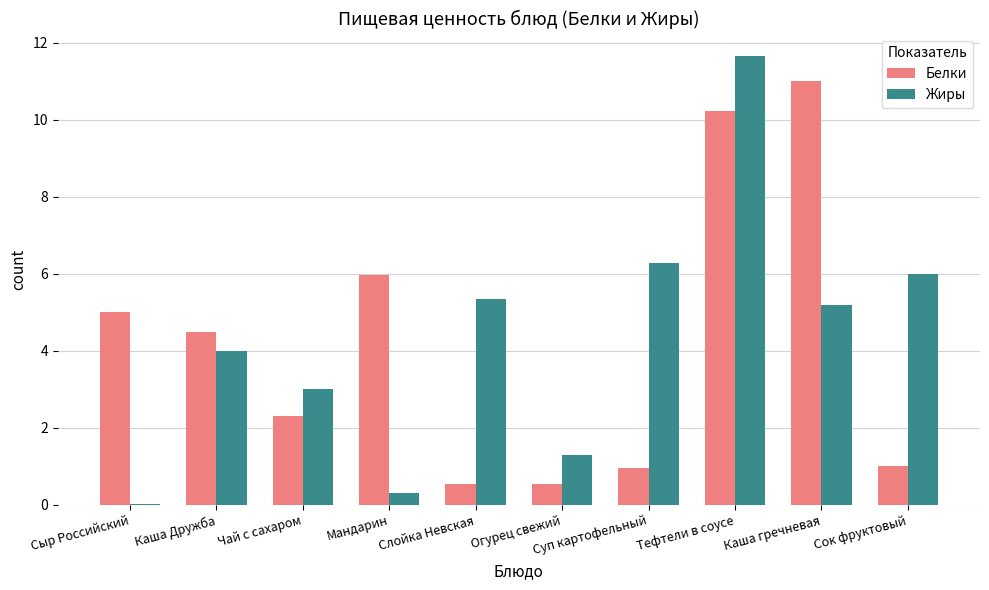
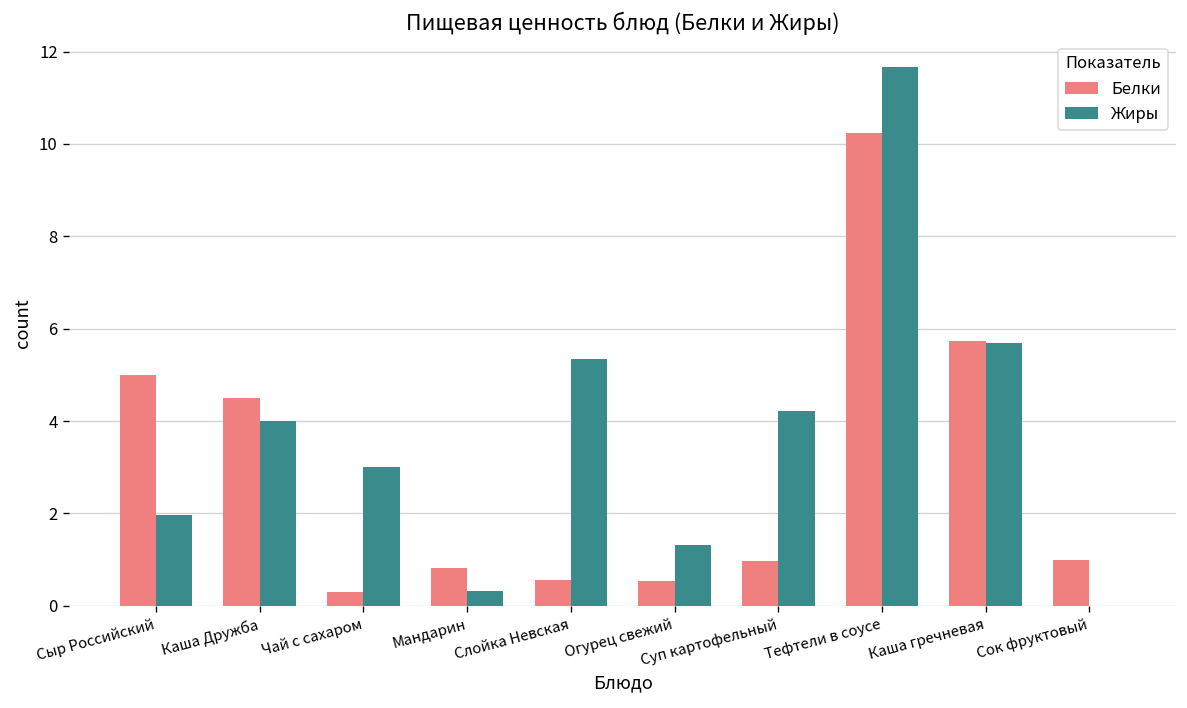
  {
    "Белки": {
      "Сыр Российский": 5.0,
      "Каша Дружба": 4.5,
-     "Чай с сахаром": 2.3,
-     "Мандарин": 6.0,
+     "Чай с сахаром": 0.3,
+     "Мандарин": 0.8,
      "Слойка Невская": 0.6,
      "Огурец свежий": 0.5,
      "Суп картофельный": 1.0,
      "Тефтели в соусе": 10.2,
-     "Каша гречневая": 11.0,
+     "Каша гречневая": 5.7,
      "Сок фруктовый": 1.0
    },
    "Жиры": {
-     "Сыр Российский": 0.0,
+     "Сыр Российский": 2.0,
      "Каша Дружба": 4.0,
      "Чай с сахаром": 3.0,
      "Мандарин": 0.3,
      "Слойка Невская": 5.4,
      "Огурец свежий": 1.3,
-     "Суп картофельный": 6.3,
+     "Суп картофельный": 4.2,
      "Тефтели в соусе": 11.7,
-     "Каша гречневая": 5.2,
-     "Сок фруктовый": 6
+     "Каша гречневая": 5.7,
+     "Сок фруктовый": 0
    }
  }
